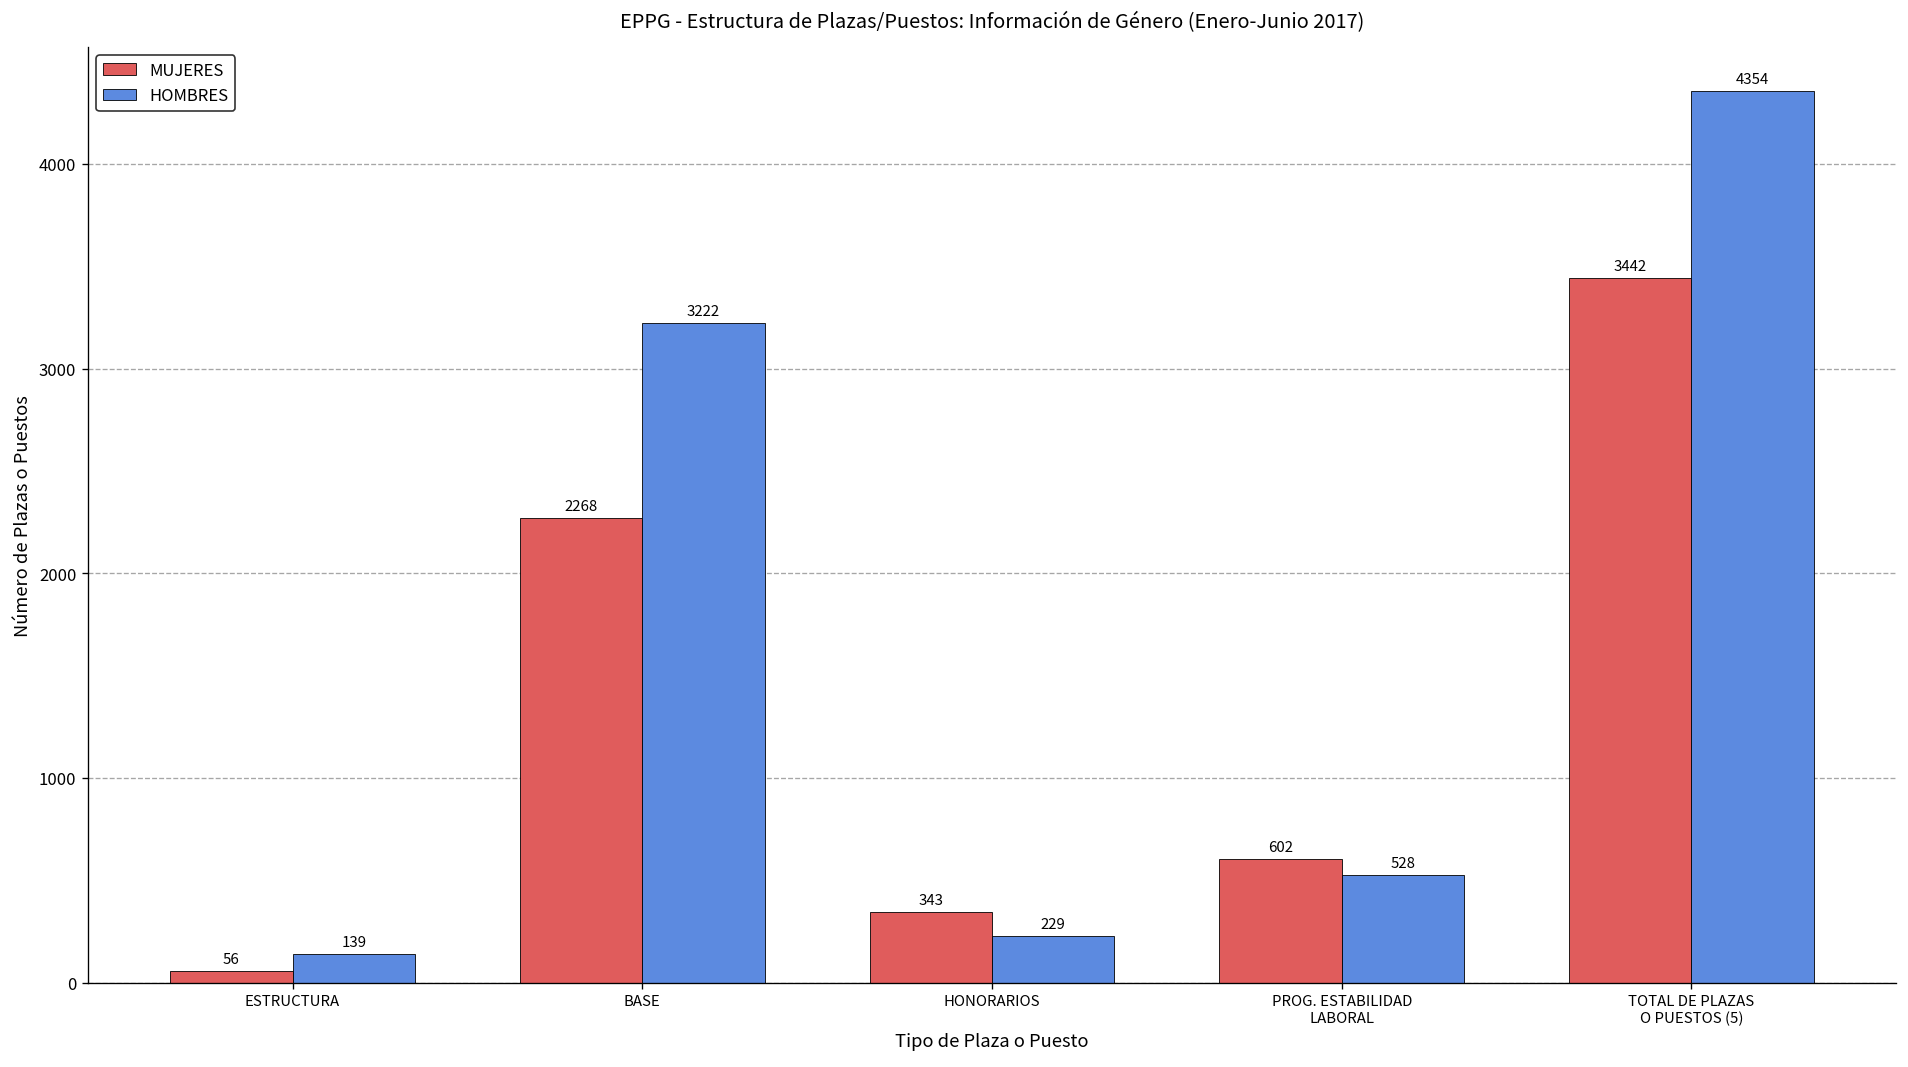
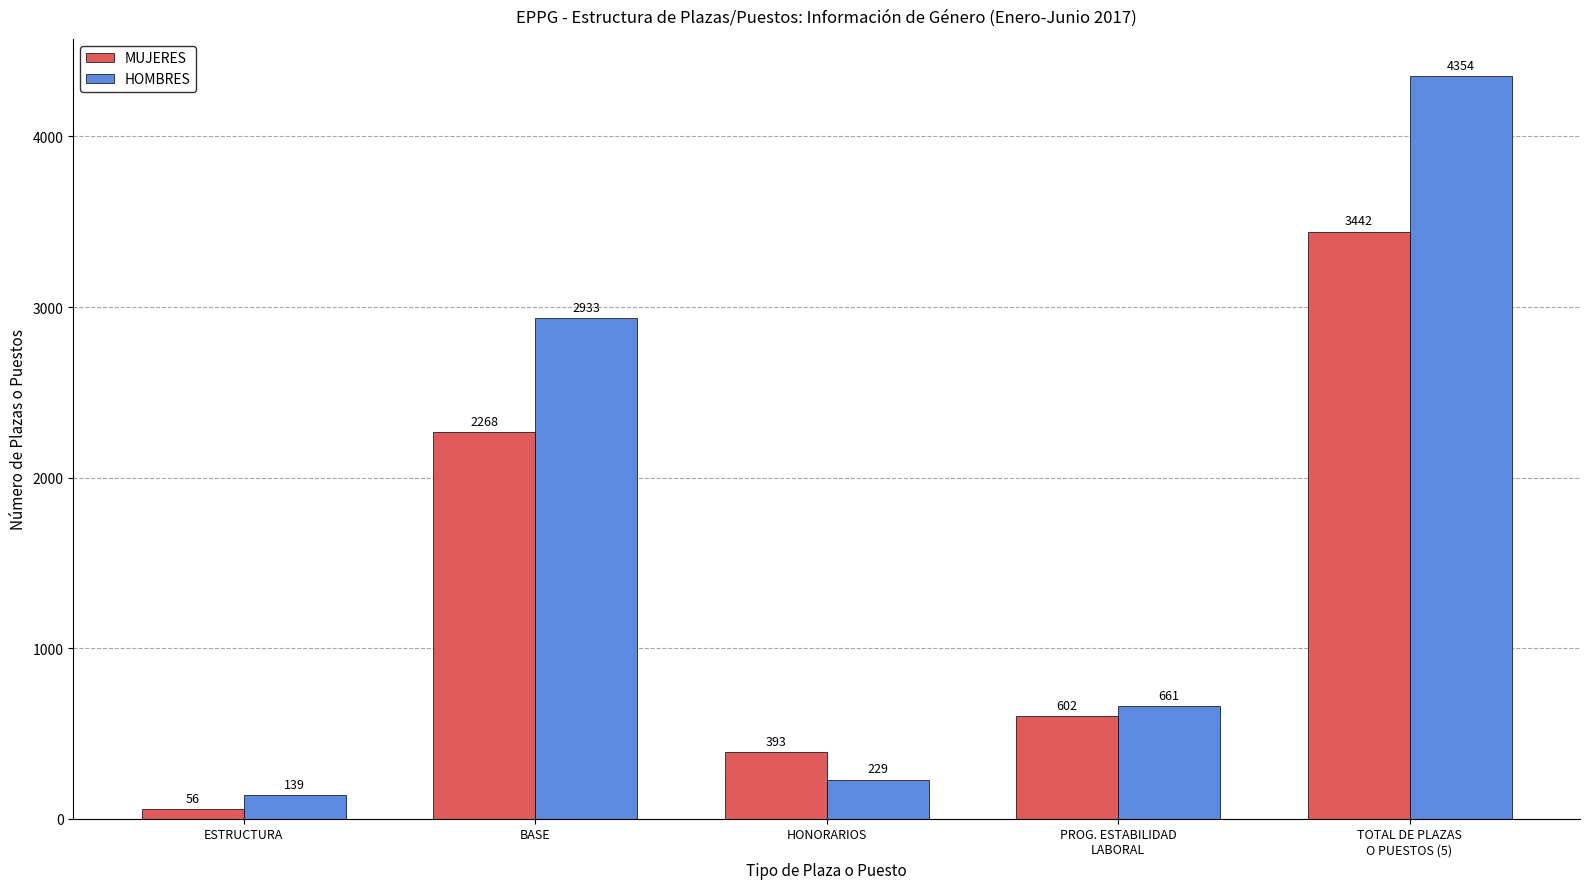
  {
    "MUJERES": {
      "ESTRUCTURA": 56,
      "BASE": 2268,
-     "HONORARIOS": 343,
+     "HONORARIOS": 393,
      "PROG. ESTABILIDAD LABORAL": 602,
      "TOTAL DE PLAZAS O PUESTOS (5)": 3442
    },
    "HOMBRES": {
      "ESTRUCTURA": 139,
-     "BASE": 3222,
+     "BASE": 2933,
      "HONORARIOS": 229,
-     "PROG. ESTABILIDAD LABORAL": 528,
+     "PROG. ESTABILIDAD LABORAL": 661,
      "TOTAL DE PLAZAS O PUESTOS (5)": 4354
    }
  }
